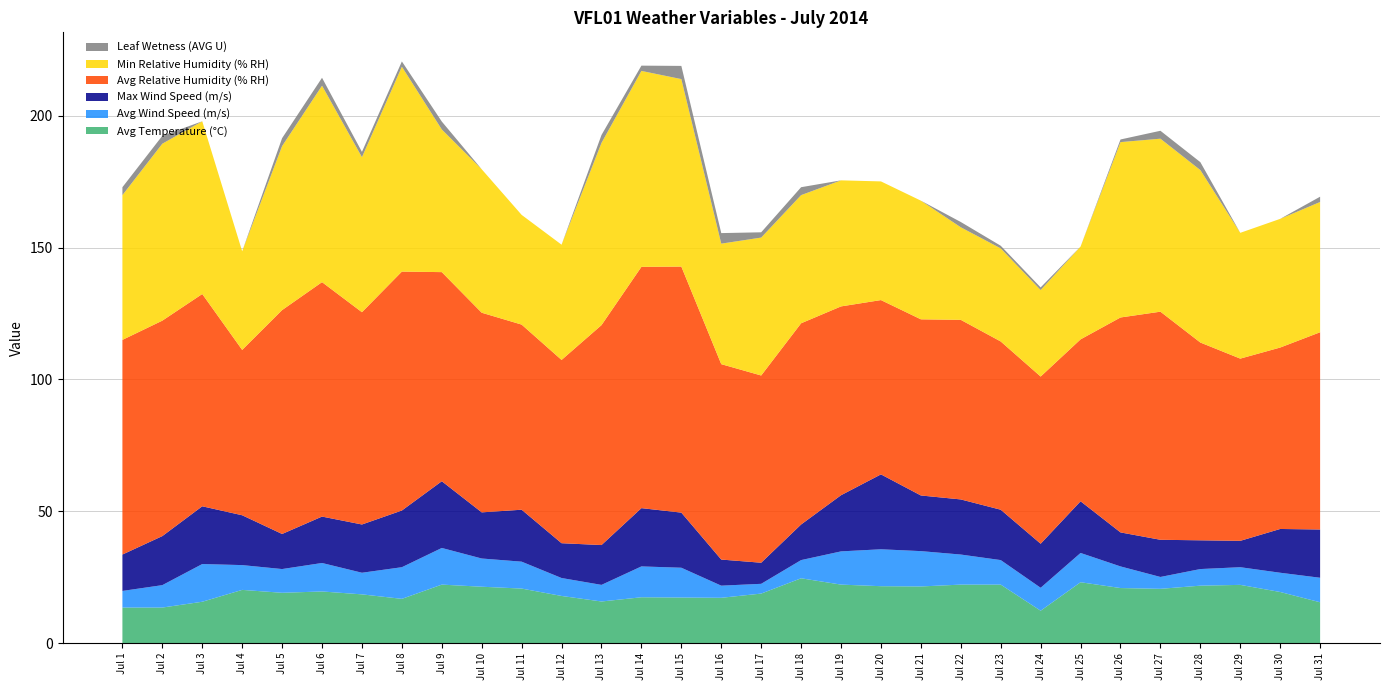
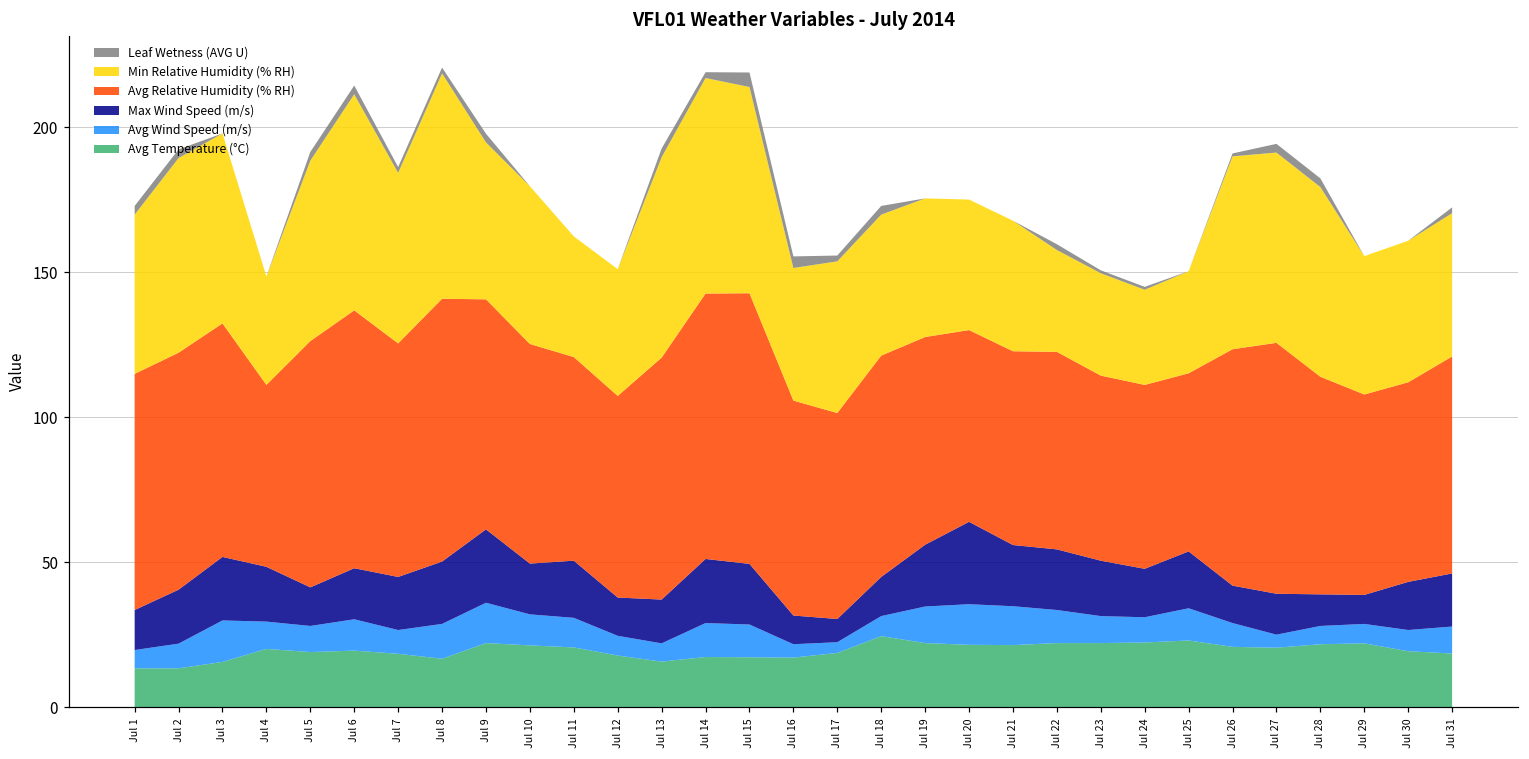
  {
    "Avg Temperature (°C)": {
      "Jul 1": 14,
      "Jul 2": 14,
      "Jul 3": 16,
      "Jul 4": 20,
      "Jul 5": 19,
      "Jul 6": 20,
      "Jul 7": 19,
      "Jul 8": 17,
      "Jul 9": 22,
      "Jul 10": 21,
      "Jul 11": 21,
      "Jul 12": 18,
      "Jul 13": 16,
      "Jul 14": 17,
      "Jul 15": 17,
      "Jul 16": 17,
      "Jul 17": 19,
      "Jul 18": 25,
      "Jul 19": 22,
      "Jul 20": 22,
      "Jul 21": 22,
      "Jul 22": 22,
      "Jul 23": 22,
-     "Jul 24": 12,
+     "Jul 24": 22,
      "Jul 25": 23,
      "Jul 26": 21,
      "Jul 27": 21,
      "Jul 28": 22,
      "Jul 29": 22,
      "Jul 30": 19,
-     "Jul 31": 16
+     "Jul 31": 19
    },
    "Avg Wind Speed (m/s)": {
      "Jul 1": 6,
      "Jul 2": 9,
      "Jul 3": 14,
      "Jul 4": 9,
      "Jul 5": 9,
      "Jul 6": 11,
      "Jul 7": 8,
      "Jul 8": 12,
      "Jul 9": 14,
      "Jul 10": 11,
      "Jul 11": 10,
      "Jul 12": 7,
      "Jul 13": 6,
      "Jul 14": 12,
      "Jul 15": 11,
      "Jul 16": 5,
      "Jul 17": 4,
      "Jul 18": 7,
      "Jul 19": 13,
      "Jul 20": 14,
      "Jul 21": 13,
      "Jul 22": 11,
      "Jul 23": 9,
      "Jul 24": 9,
      "Jul 25": 11,
      "Jul 26": 8,
      "Jul 27": 5,
      "Jul 28": 6,
      "Jul 29": 7,
      "Jul 30": 7,
      "Jul 31": 9
    },
    "Max Wind Speed (m/s)": {
      "Jul 1": 14,
      "Jul 2": 19,
      "Jul 3": 22,
      "Jul 4": 19,
      "Jul 5": 13,
      "Jul 6": 18,
      "Jul 7": 18,
      "Jul 8": 21,
      "Jul 9": 25,
      "Jul 10": 18,
      "Jul 11": 20,
      "Jul 12": 13,
      "Jul 13": 15,
      "Jul 14": 22,
      "Jul 15": 21,
      "Jul 16": 10,
      "Jul 17": 8,
      "Jul 18": 14,
      "Jul 19": 21,
      "Jul 20": 28,
      "Jul 21": 21,
      "Jul 22": 21,
      "Jul 23": 19,
      "Jul 24": 17,
      "Jul 25": 20,
      "Jul 26": 13,
      "Jul 27": 14,
      "Jul 28": 11,
      "Jul 29": 10,
      "Jul 30": 17,
      "Jul 31": 18
    },
    "Avg Relative Humidity (% RH)": {
      "Jul 1": 81,
      "Jul 2": 82,
      "Jul 3": 81,
      "Jul 4": 63,
      "Jul 5": 85,
      "Jul 6": 89,
      "Jul 7": 81,
      "Jul 8": 91,
      "Jul 9": 79,
      "Jul 10": 76,
      "Jul 11": 70,
      "Jul 12": 70,
      "Jul 13": 83,
      "Jul 14": 91,
      "Jul 15": 93,
      "Jul 16": 74,
      "Jul 17": 71,
      "Jul 18": 76,
      "Jul 19": 72,
      "Jul 20": 66,
      "Jul 21": 67,
      "Jul 22": 68,
      "Jul 23": 64,
      "Jul 24": 63,
      "Jul 25": 61,
      "Jul 26": 82,
      "Jul 27": 87,
      "Jul 28": 75,
      "Jul 29": 69,
      "Jul 30": 69,
      "Jul 31": 75
    },
    "Min Relative Humidity (% RH)": {
      "Jul 1": 55,
      "Jul 2": 67,
      "Jul 5": 62,
      "Jul 6": 75,
      "Jul 7": 59,
      "Jul 8": 78,
      "Jul 9": 54,
      "Jul 13": 69,
      "Jul 14": 74,
      "Jul 15": 71,
      "Jul 16": 46,
      "Jul 17": 52,
      "Jul 18": 49,
      "Jul 22": 35,
      "Jul 23": 35,
      "Jul 24": 33,
      "Jul 26": 67,
      "Jul 27": 66,
      "Jul 28": 65,
      "Jul 31": 49
    },
    "Leaf Wetness (AVG U)": {
      "Jul 1": 3,
      "Jul 2": 3,
      "Jul 5": 3,
      "Jul 6": 3,
      "Jul 7": 2,
      "Jul 8": 2,
      "Jul 9": 3,
      "Jul 13": 3,
      "Jul 14": 2,
      "Jul 15": 5,
      "Jul 16": 4,
      "Jul 17": 2,
      "Jul 18": 3,
      "Jul 22": 2,
      "Jul 23": 1,
      "Jul 24": 1,
      "Jul 26": 1,
      "Jul 27": 3,
      "Jul 28": 3,
      "Jul 31": 2
    }
  }
